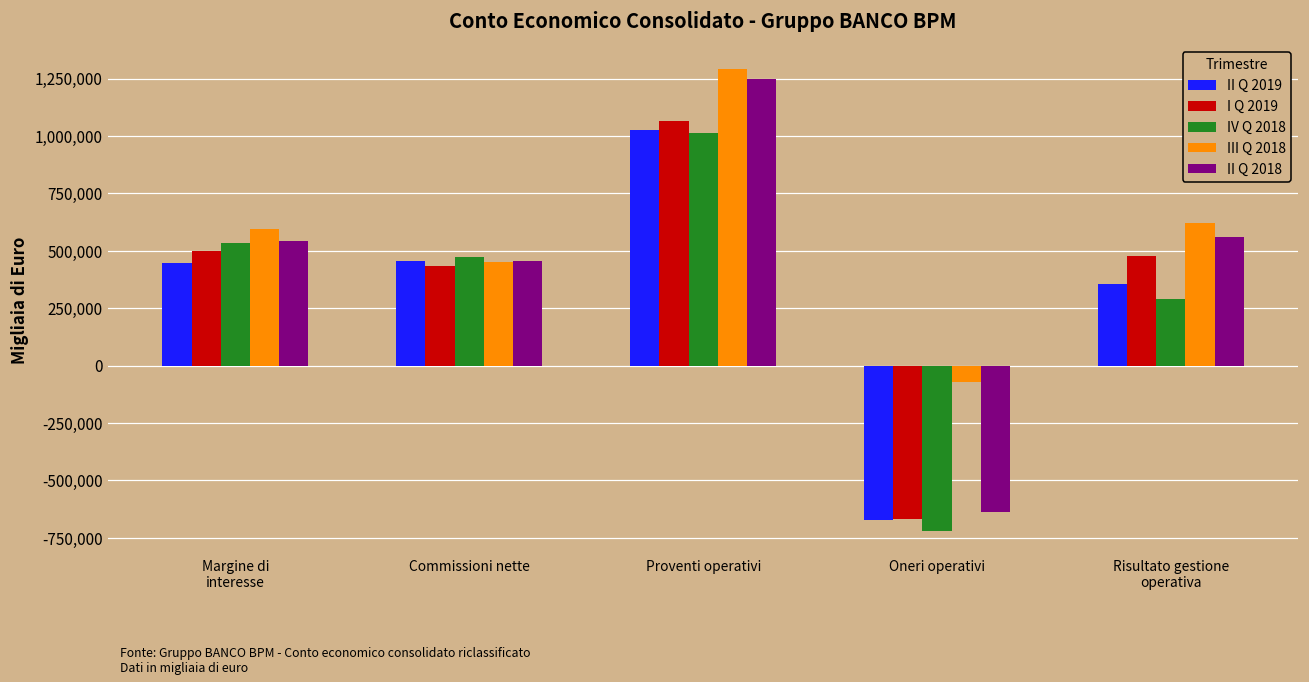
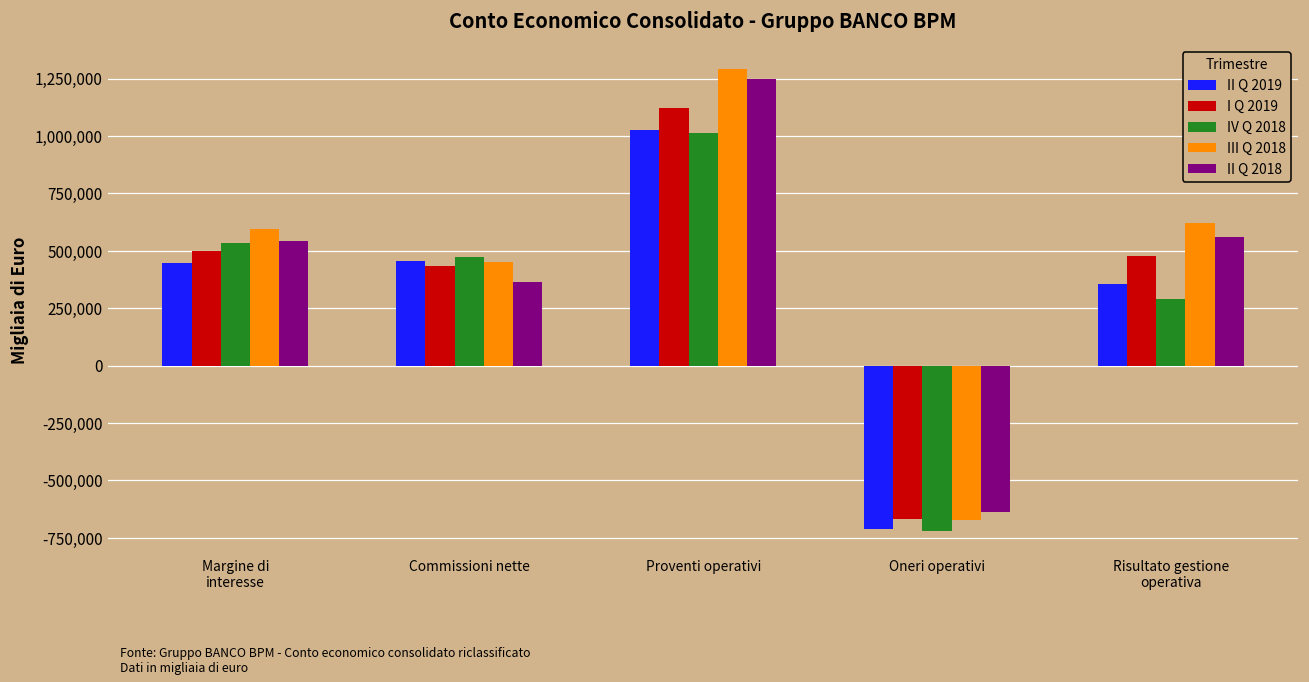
  {
    "II Q 2019": {
      "Margine di interesse": "450,000",
      "Commissioni nette": "450,000",
      "Proventi operativi": "1,030,000",
-     "Oneri operativi": "-670,000",
+     "Oneri operativi": "-710,000",
      "Risultato gestione operativa": "360,000"
    },
    "I Q 2019": {
      "Margine di interesse": "500,000",
      "Commissioni nette": "430,000",
-     "Proventi operativi": "1,070,000",
+     "Proventi operativi": "1,120,000",
      "Oneri operativi": "-670,000",
      "Risultato gestione operativa": "480,000"
    },
    "IV Q 2018": {
      "Margine di interesse": "530,000",
      "Commissioni nette": "470,000",
      "Proventi operativi": "1,010,000",
      "Oneri operativi": "-720,000",
      "Risultato gestione operativa": "290,000"
    },
    "III Q 2018": {
      "Margine di interesse": "590,000",
      "Commissioni nette": "450,000",
      "Proventi operativi": "1,290,000",
-     "Oneri operativi": "-70,000",
+     "Oneri operativi": "-670,000",
      "Risultato gestione operativa": "620,000"
    },
    "II Q 2018": {
      "Margine di interesse": "540,000",
-     "Commissioni nette": "460,000",
+     "Commissioni nette": "360,000",
      "Proventi operativi": "1,250,000",
      "Oneri operativi": "-640,000",
      "Risultato gestione operativa": "560,000"
    }
  }
